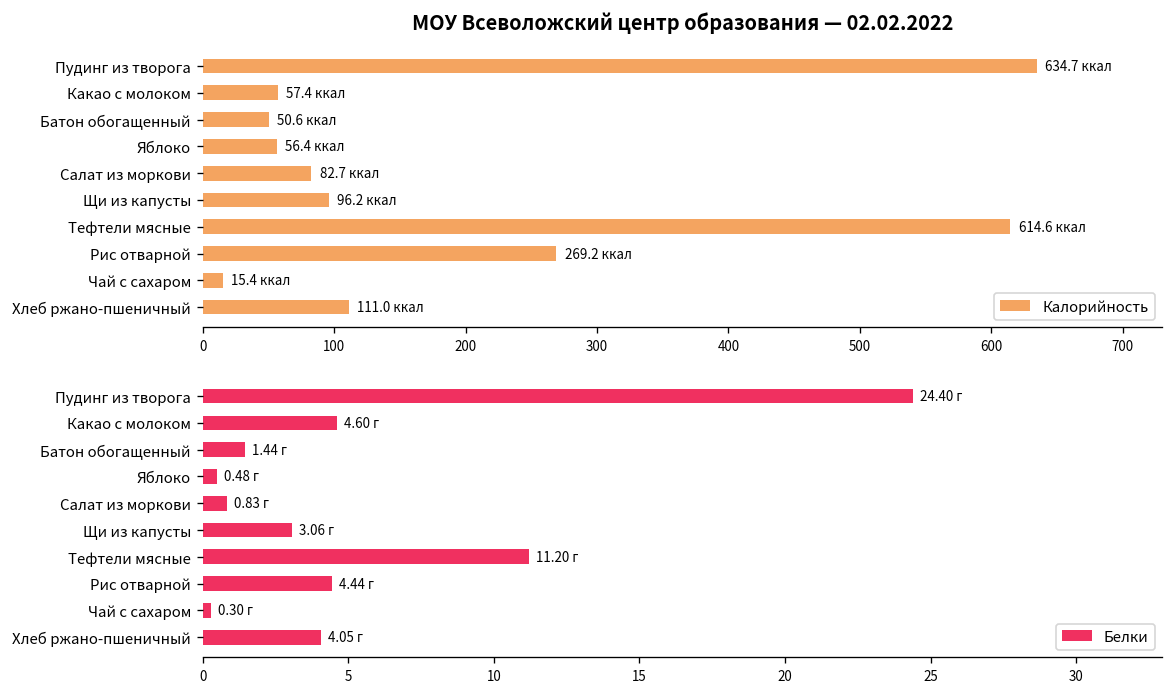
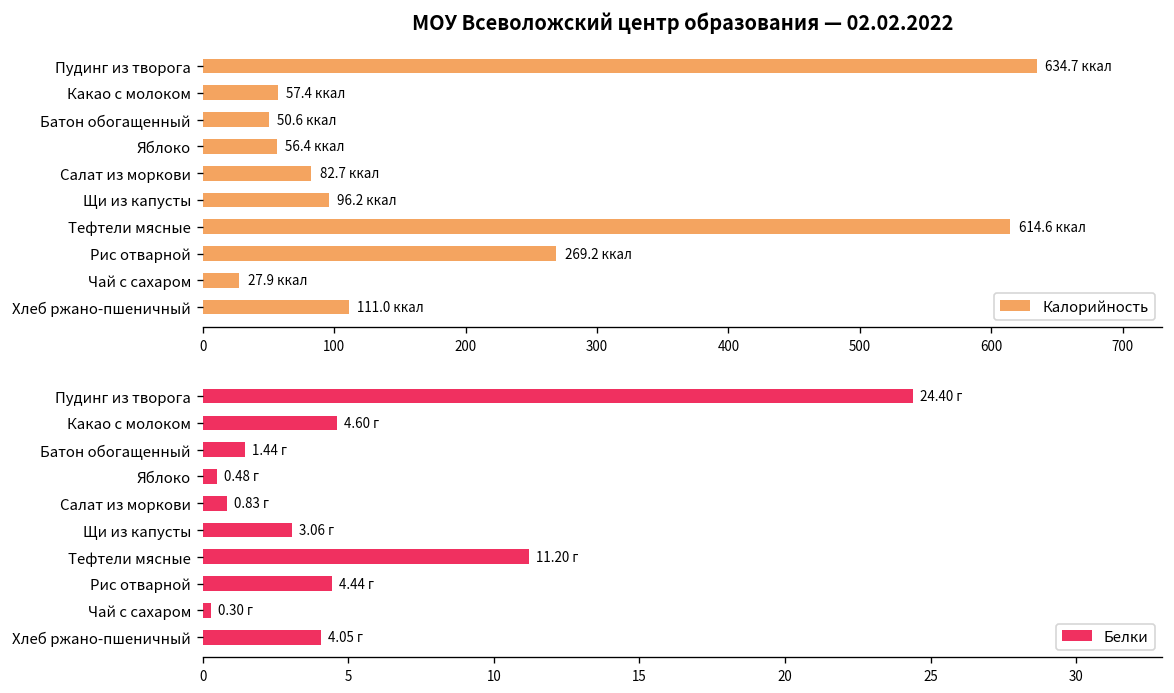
  {
    "МОУ Всеволожский центр образования — 02.02.2022": {
      "Пудинг из творога": 634.7,
      "Какао с молоком": 57.4,
      "Батон обогащенный": 50.6,
      "Яблоко": 56.4,
      "Салат из моркови": 82.7,
      "Щи из капусты": 96.2,
      "Тефтели мясные": 614.6,
      "Рис отварной": 269.2,
-     "Чай с сахаром": 15.4,
+     "Чай с сахаром": 27.9,
      "Хлеб ржано-пшеничный": 111.0
    }
  }
